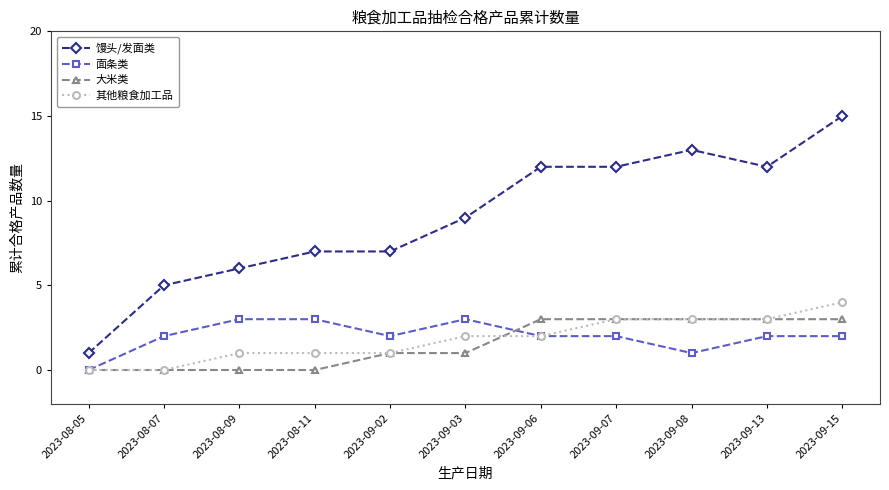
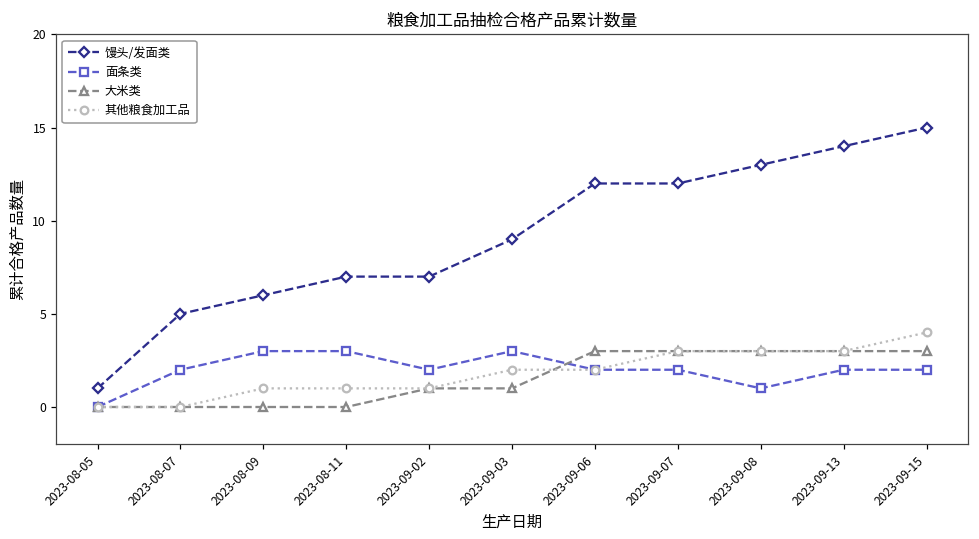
  {
    "馒头/发面类": {
      "2023-08-05": 1,
      "2023-08-07": 5,
      "2023-08-09": 6,
      "2023-08-11": 7,
      "2023-09-02": 7,
      "2023-09-03": 9,
      "2023-09-06": 12,
      "2023-09-07": 12,
      "2023-09-08": 13,
-     "2023-09-13": 12,
+     "2023-09-13": 14,
      "2023-09-15": 15
    },
    "面条类": {
      "2023-08-07": 2,
      "2023-08-09": 3,
      "2023-08-11": 3,
      "2023-09-02": 2,
      "2023-09-03": 3,
      "2023-09-07": 2,
      "2023-09-08": 1,
      "2023-09-13": 2,
      "2023-09-15": 2
    },
    "大米类": {
      "2023-08-09": 0,
      "2023-08-11": 0,
      "2023-09-03": 1,
      "2023-09-06": 3,
      "2023-09-15": 3
    },
    "其他粮食加工品": {
      "2023-08-09": 1,
      "2023-08-11": 1,
      "2023-09-03": 2,
      "2023-09-15": 4
    }
  }
